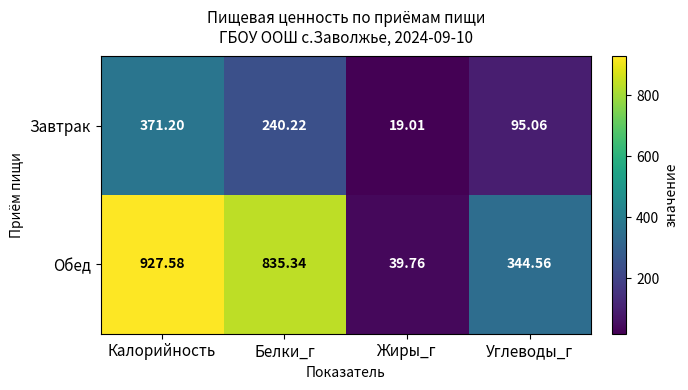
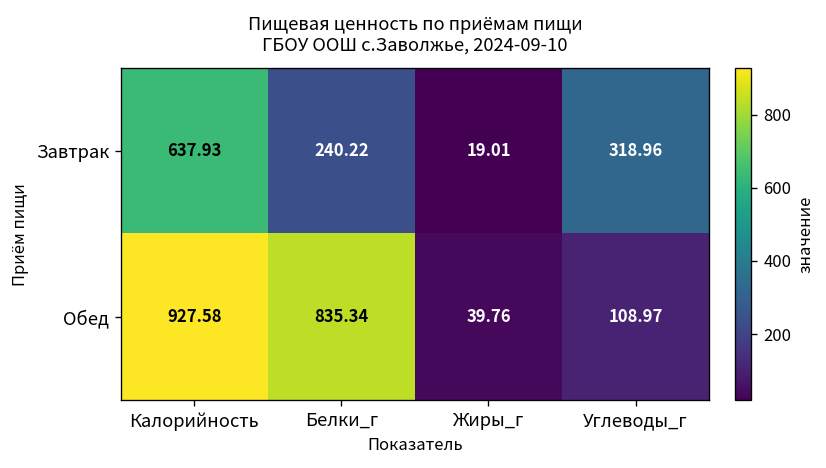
  {
    "Завтрак": {
-     "Калорийность": 371.20,
+     "Калорийность": 637.93,
      "Белки_г": 240.22,
      "Жиры_г": 19.01,
-     "Углеводы_г": 95.06
+     "Углеводы_г": 318.96
    },
    "Обед": {
      "Калорийность": 927.58,
      "Белки_г": 835.34,
      "Жиры_г": 39.76,
-     "Углеводы_г": 344.56
+     "Углеводы_г": 108.97
    }
  }
